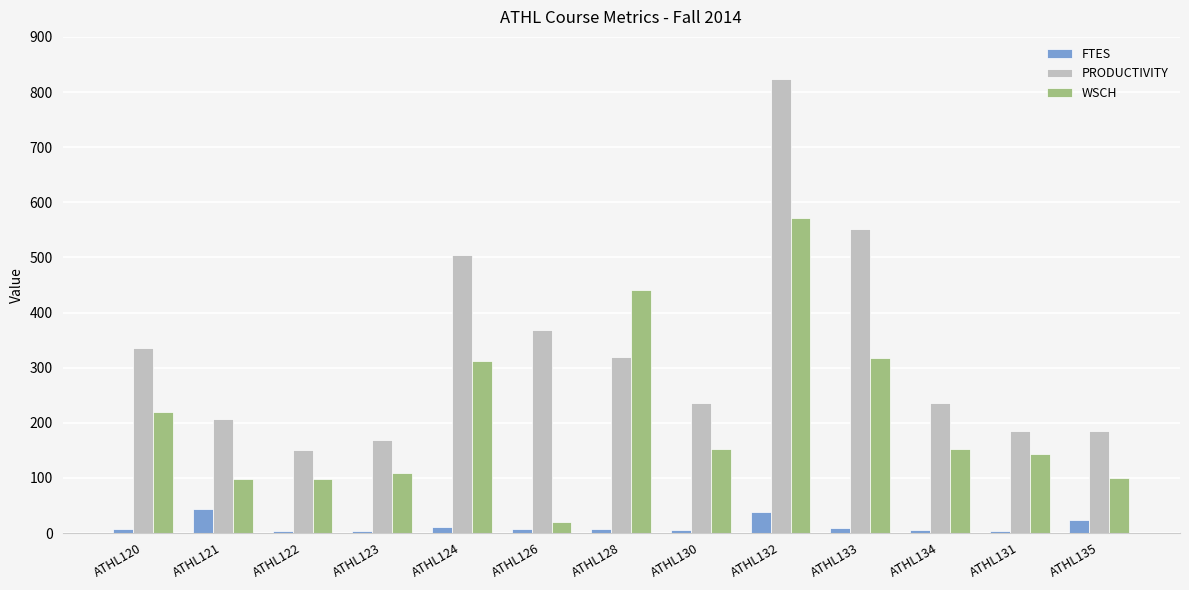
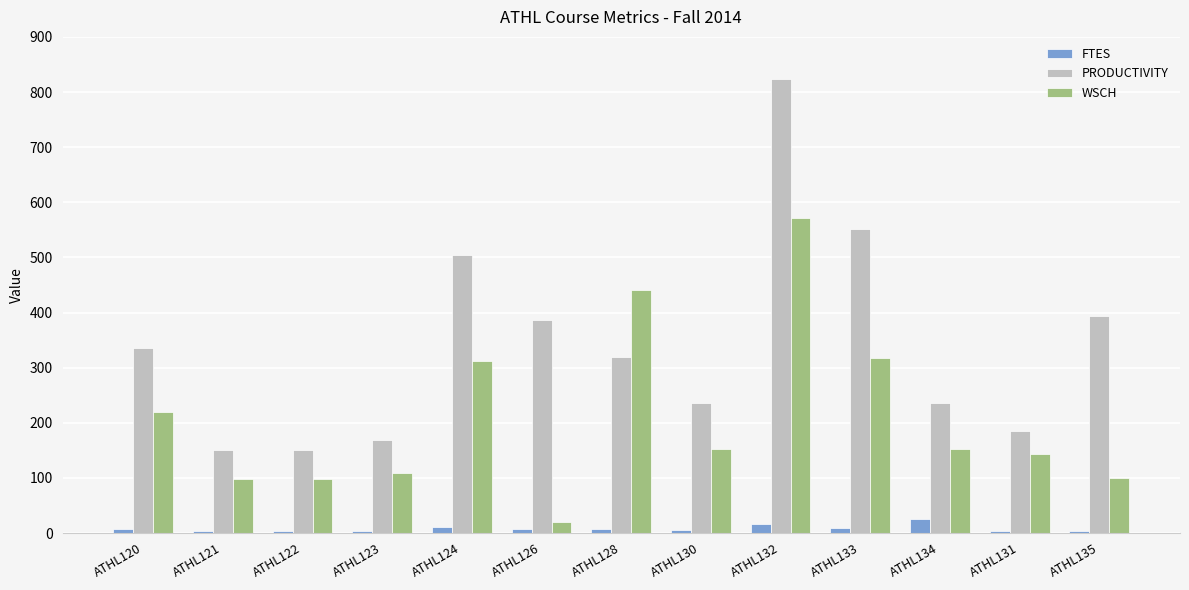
  {
    "FTES": {
      "ATHL120": 10,
-     "ATHL121": 40,
+     "ATHL121": 0,
      "ATHL124": 10,
      "ATHL126": 10,
      "ATHL128": 10,
      "ATHL130": 0,
-     "ATHL132": 40,
+     "ATHL132": 20,
      "ATHL133": 10,
-     "ATHL134": 0,
-     "ATHL135": 20
+     "ATHL134": 30,
+     "ATHL135": 0
    },
    "PRODUCTIVITY": {
      "ATHL120": 340,
-     "ATHL121": 210,
+     "ATHL121": 150,
      "ATHL122": 150,
      "ATHL123": 170,
      "ATHL124": 500,
-     "ATHL126": 370,
+     "ATHL126": 390,
      "ATHL128": 320,
      "ATHL130": 240,
      "ATHL132": 820,
      "ATHL133": 550,
      "ATHL134": 240,
      "ATHL131": 190,
-     "ATHL135": 190
+     "ATHL135": 390
    },
    "WSCH": {
      "ATHL120": 220,
      "ATHL121": 100,
      "ATHL122": 100,
      "ATHL123": 110,
      "ATHL124": 310,
      "ATHL126": 20,
      "ATHL128": 440,
      "ATHL130": 150,
      "ATHL132": 570,
      "ATHL133": 320,
      "ATHL134": 150,
      "ATHL131": 140,
      "ATHL135": 100
    }
  }
